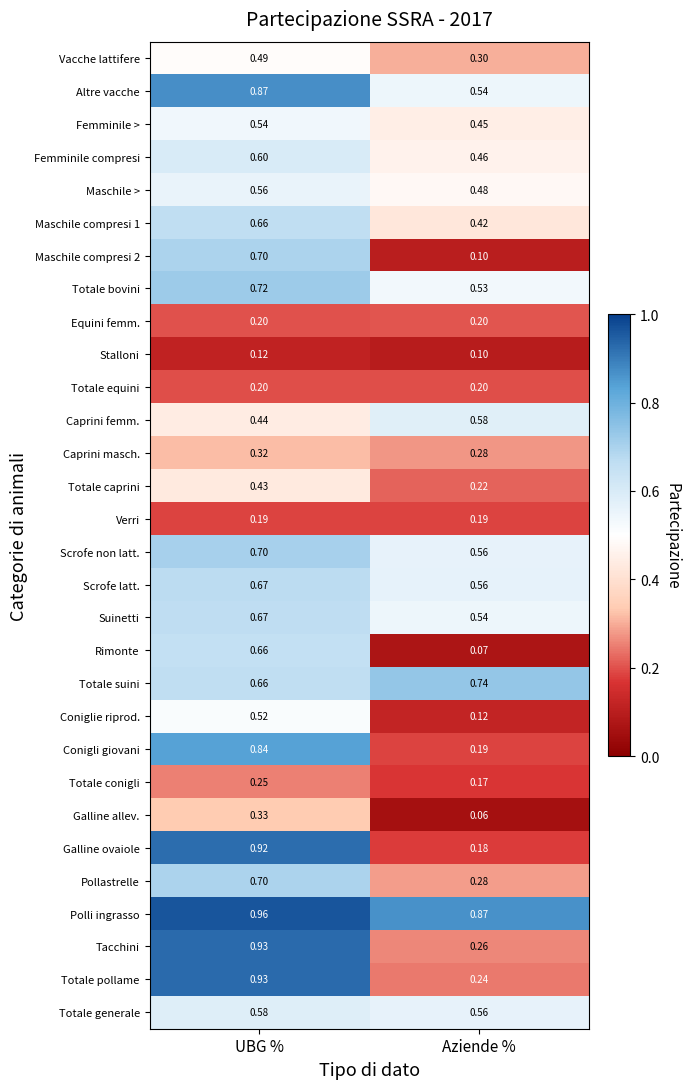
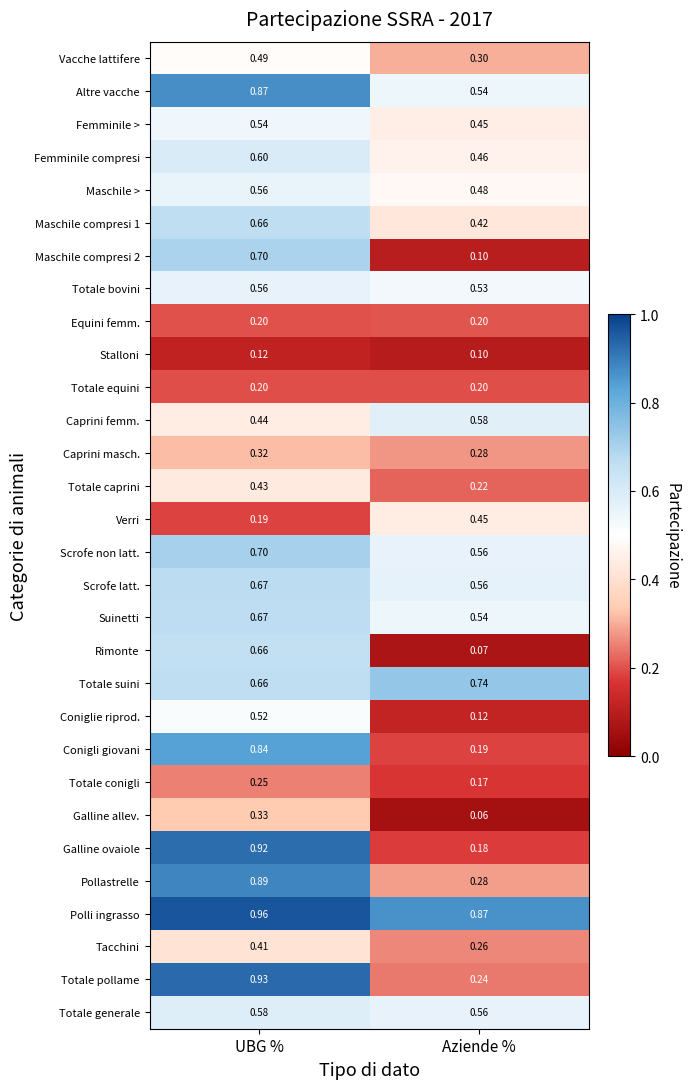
  {
    "Vacche lattifere": {
      "UBG %": 0.49,
      "Aziende %": 0.30
    },
    "Altre vacche": {
      "UBG %": 0.87,
      "Aziende %": 0.54
    },
    "Femminile >": {
      "UBG %": 0.54,
      "Aziende %": 0.45
    },
    "Femminile compresi": {
      "UBG %": 0.60,
      "Aziende %": 0.46
    },
    "Maschile >": {
      "UBG %": 0.56,
      "Aziende %": 0.48
    },
    "Maschile compresi 1": {
      "UBG %": 0.66,
      "Aziende %": 0.42
    },
    "Maschile compresi 2": {
      "UBG %": 0.70,
      "Aziende %": 0.10
    },
    "Totale bovini": {
-     "UBG %": 0.72,
+     "UBG %": 0.56,
      "Aziende %": 0.53
    },
    "Equini femm.": {
      "UBG %": 0.20,
      "Aziende %": 0.20
    },
    "Stalloni": {
      "UBG %": 0.12,
      "Aziende %": 0.10
    },
    "Totale equini": {
      "UBG %": 0.20,
      "Aziende %": 0.20
    },
    "Caprini femm.": {
      "UBG %": 0.44,
      "Aziende %": 0.58
    },
    "Caprini masch.": {
      "UBG %": 0.32,
      "Aziende %": 0.28
    },
    "Totale caprini": {
      "UBG %": 0.43,
      "Aziende %": 0.22
    },
    "Verri": {
      "UBG %": 0.19,
-     "Aziende %": 0.19
+     "Aziende %": 0.45
    },
    "Scrofe non latt.": {
      "UBG %": 0.70,
      "Aziende %": 0.56
    },
    "Scrofe latt.": {
      "UBG %": 0.67,
      "Aziende %": 0.56
    },
    "Suinetti": {
      "UBG %": 0.67,
      "Aziende %": 0.54
    },
    "Rimonte": {
      "UBG %": 0.66,
      "Aziende %": 0.07
    },
    "Totale suini": {
      "UBG %": 0.66,
      "Aziende %": 0.74
    },
    "Coniglie riprod.": {
      "UBG %": 0.52,
      "Aziende %": 0.12
    },
    "Conigli giovani": {
      "UBG %": 0.84,
      "Aziende %": 0.19
    },
    "Totale conigli": {
      "UBG %": 0.25,
      "Aziende %": 0.17
    },
    "Galline allev.": {
      "UBG %": 0.33,
      "Aziende %": 0.06
    },
    "Galline ovaiole": {
      "UBG %": 0.92,
      "Aziende %": 0.18
    },
    "Pollastrelle": {
-     "UBG %": 0.70,
+     "UBG %": 0.89,
      "Aziende %": 0.28
    },
    "Polli ingrasso": {
      "UBG %": 0.96,
      "Aziende %": 0.87
    },
    "Tacchini": {
-     "UBG %": 0.93,
+     "UBG %": 0.41,
      "Aziende %": 0.26
    },
    "Totale pollame": {
      "UBG %": 0.93,
      "Aziende %": 0.24
    },
    "Totale generale": {
      "UBG %": 0.58,
      "Aziende %": 0.56
    }
  }
